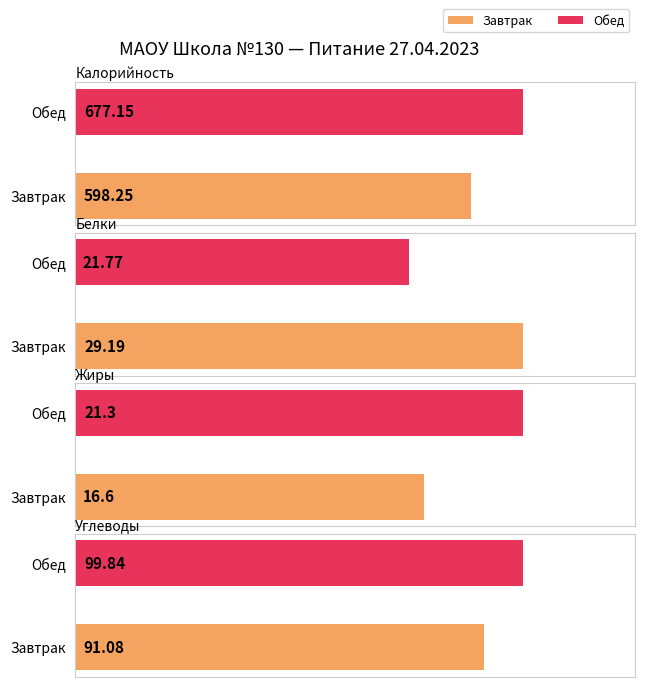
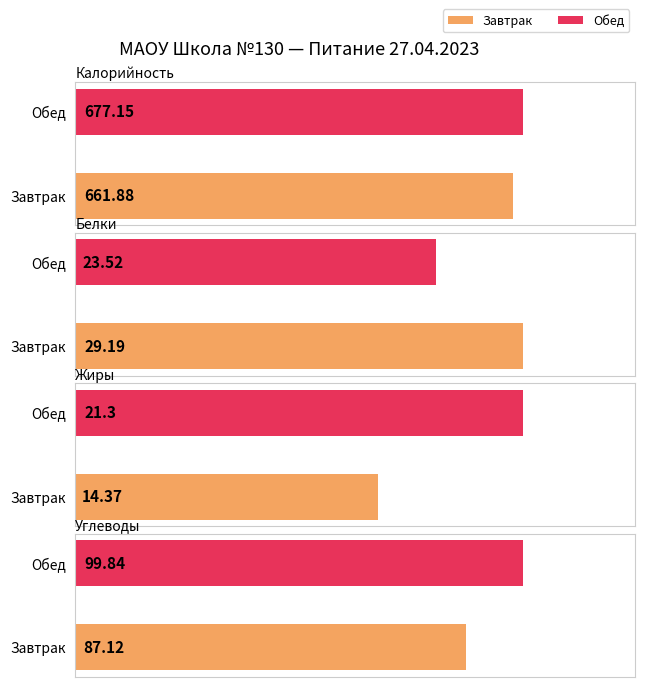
  {
    "Калорийность": {
      "Обед": 677.15,
-     "Завтрак": 598.25
+     "Завтрак": 661.88
    },
    "Белки": {
-     "Обед": 21.77,
+     "Обед": 23.52,
      "Завтрак": 29.19
    },
    "Жиры": {
      "Обед": 21.3,
-     "Завтрак": 16.6
+     "Завтрак": 14.37
    },
    "Углеводы": {
      "Обед": 99.84,
-     "Завтрак": 91.08
+     "Завтрак": 87.12
    }
  }
